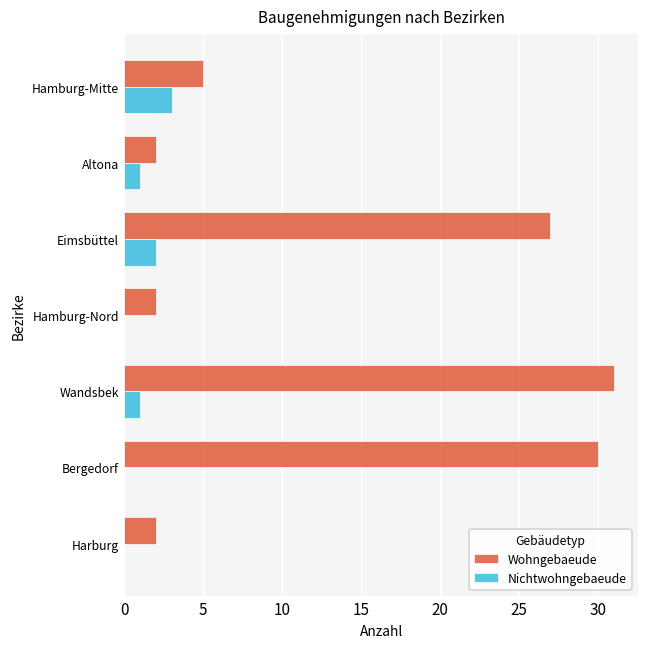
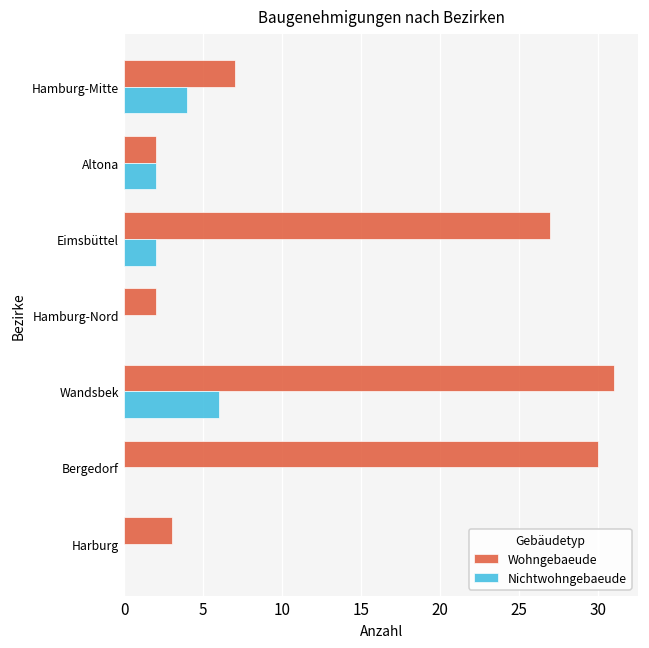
  {
    "Wohngebaeude": {
-     "Hamburg-Mitte": 5,
+     "Hamburg-Mitte": 7,
      "Altona": 2,
      "Eimsbüttel": 27,
      "Hamburg-Nord": 2,
      "Wandsbek": 31,
      "Bergedorf": 30,
-     "Harburg": 2
+     "Harburg": 3
    },
    "Nichtwohngebaeude": {
-     "Hamburg-Mitte": 3,
-     "Altona": 1,
+     "Hamburg-Mitte": 4,
+     "Altona": 2,
      "Eimsbüttel": 2,
      "Hamburg-Nord": 0,
-     "Wandsbek": 1,
+     "Wandsbek": 6,
      "Bergedorf": 0,
      "Harburg": 0
    }
  }
